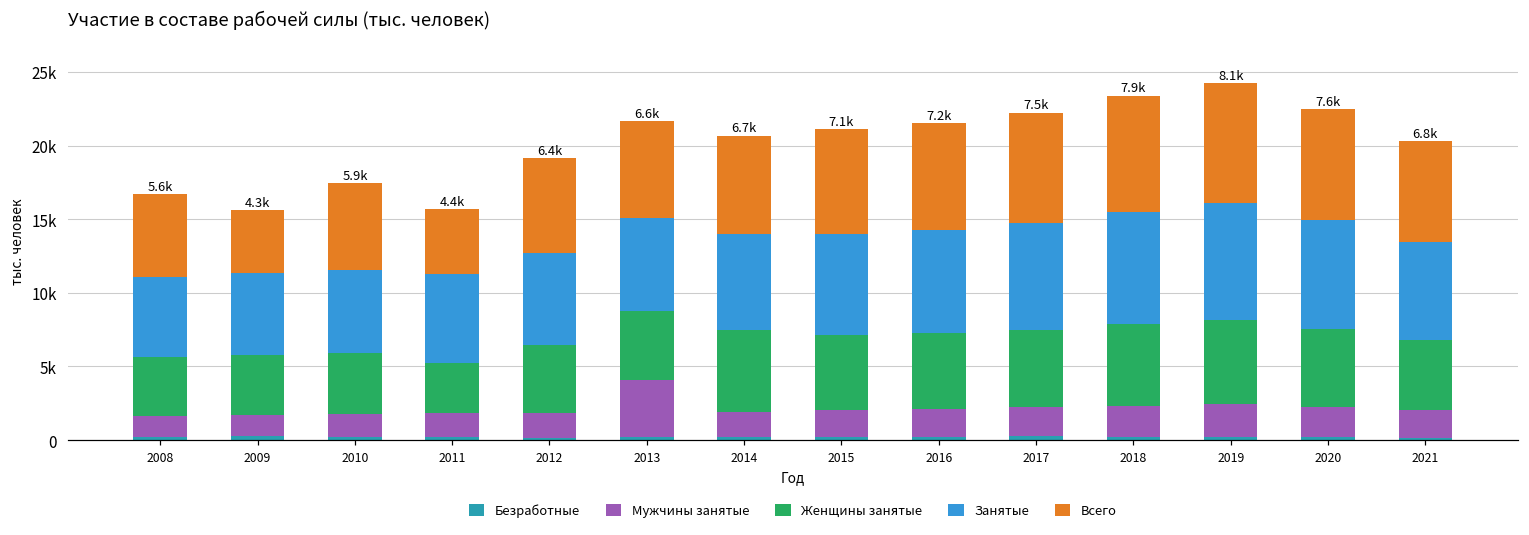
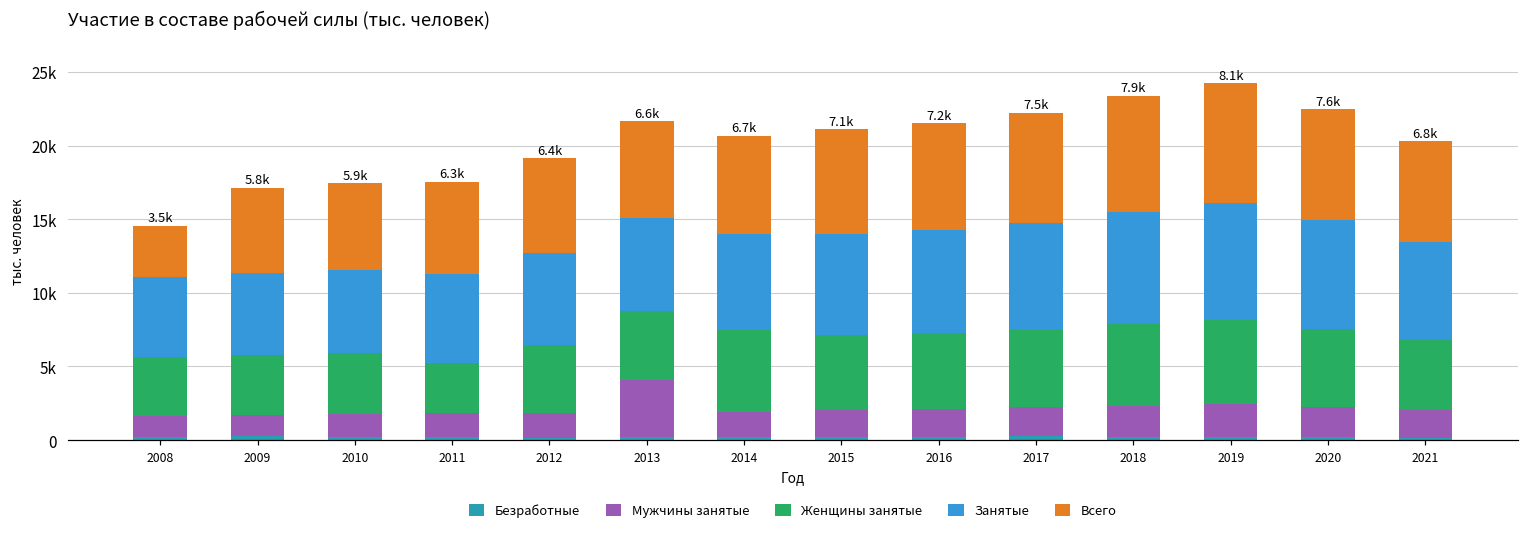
  {
    "Мужчины занятые": {
      "2008": "1400",
      "2009": "1400",
      "2010": "1500",
      "2011": "1600",
      "2012": "1700",
      "2013": "3900",
      "2014": "1700",
      "2015": "1800",
      "2016": "1900",
      "2017": "2000",
      "2018": "2100",
      "2019": "2300",
      "2020": "2000",
      "2021": "1900"
    },
    "Женщины занятые": {
      "2008": "4000",
      "2009": "4100",
      "2010": "4200",
      "2011": "3400",
      "2012": "4600",
      "2013": "4700",
      "2014": "5600",
      "2015": "5100",
      "2016": "5100",
      "2017": "5200",
      "2018": "5500",
      "2019": "5700",
      "2020": "5300",
      "2021": "4800"
    },
    "Всего": {
-     "2008": "5.6k",
-     "2009": "4.3k",
+     "2008": "3.5k",
+     "2009": "5.8k",
      "2010": "5.9k",
-     "2011": "4.4k",
+     "2011": "6.3k",
      "2012": "6.4k",
      "2013": "6.6k",
      "2014": "6.7k",
      "2015": "7.1k",
      "2016": "7.2k",
      "2017": "7.5k",
      "2018": "7.9k",
      "2019": "8.1k",
      "2020": "7.6k",
      "2021": "6.8k"
    }
  }
